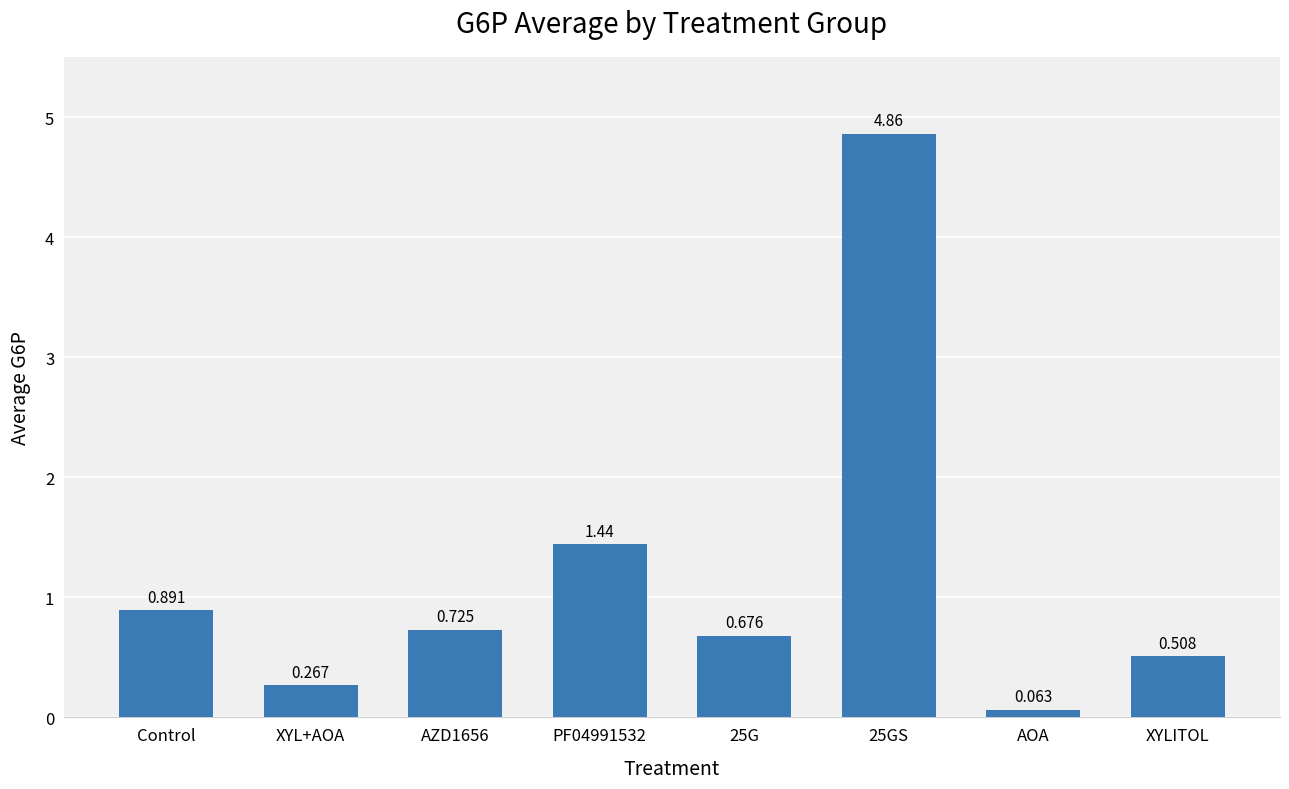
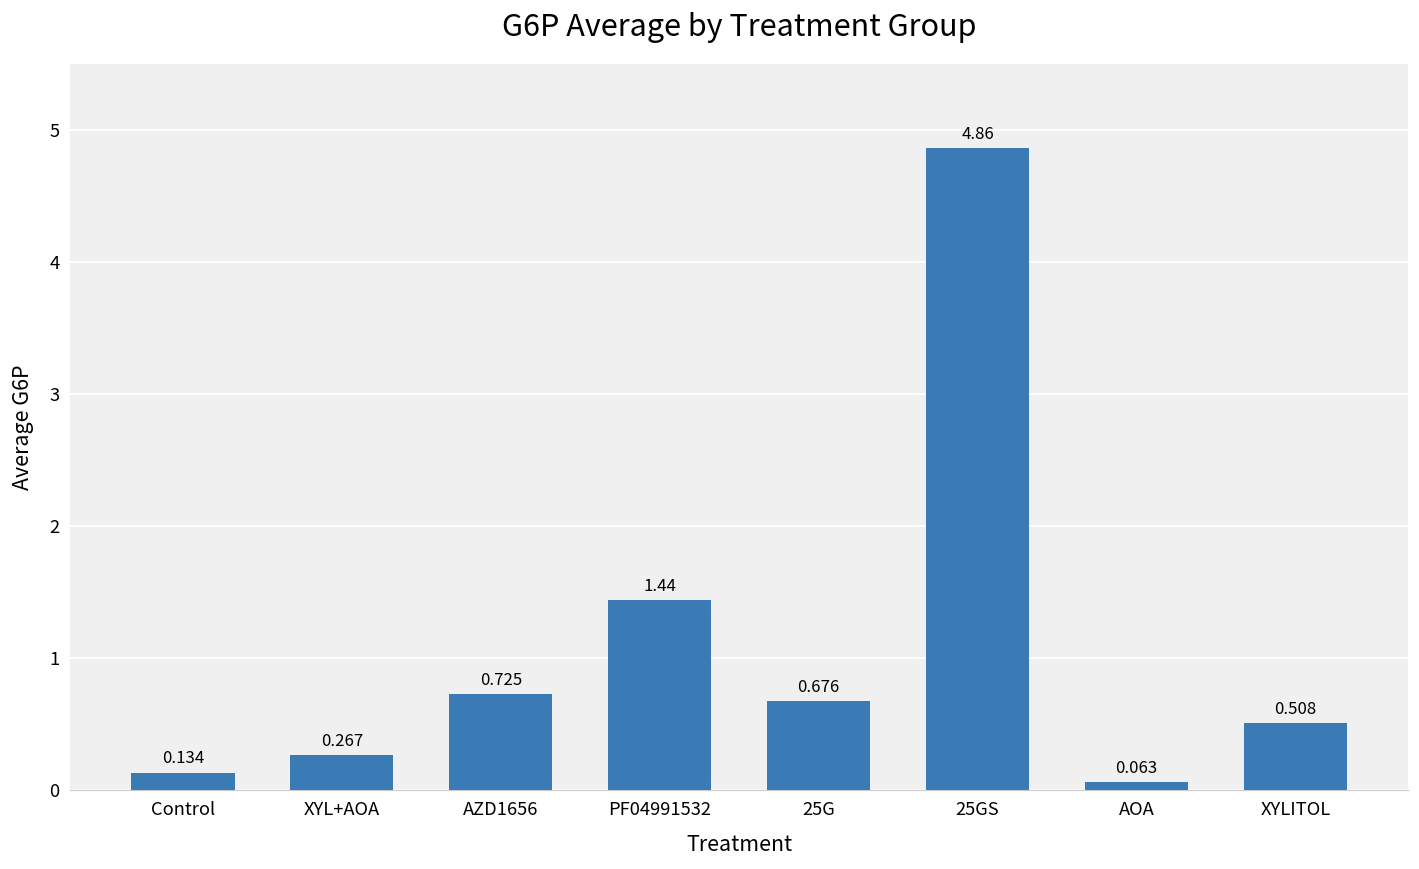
  {
-   "Control": 0.891,
+   "Control": 0.134,
    "XYL+AOA": 0.267,
    "AZD1656": 0.725,
    "PF04991532": 1.44,
    "25G": 0.676,
    "25GS": 4.86,
    "AOA": 0.063,
    "XYLITOL": 0.508
  }
